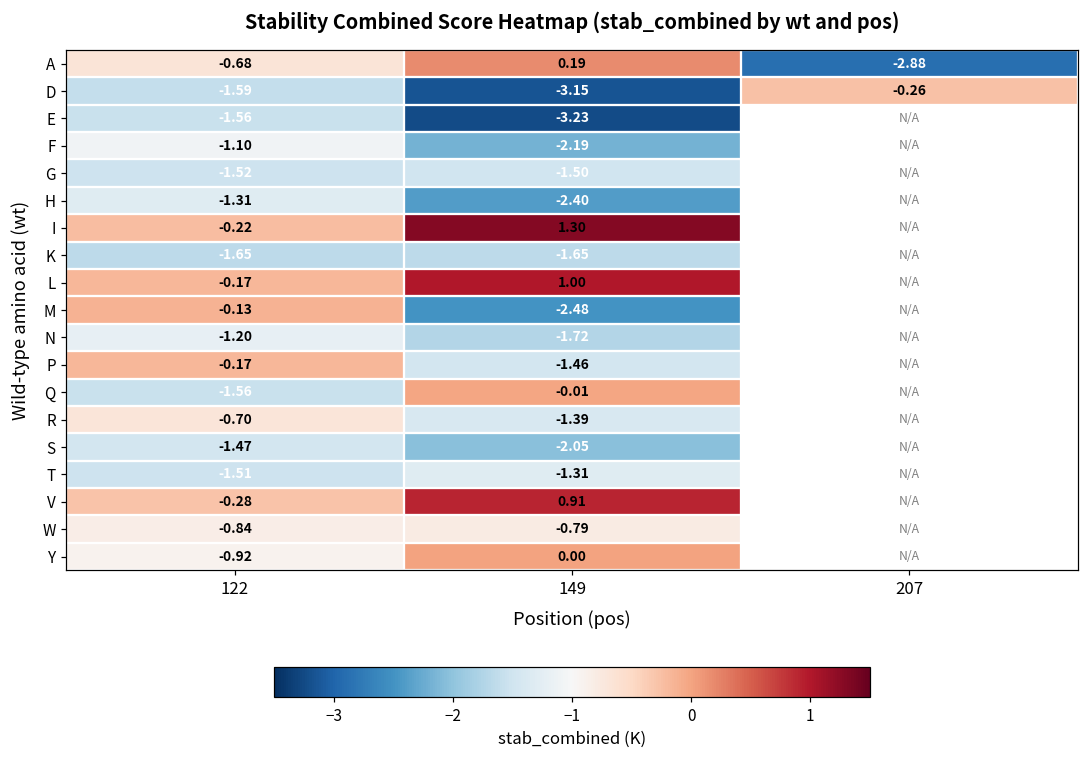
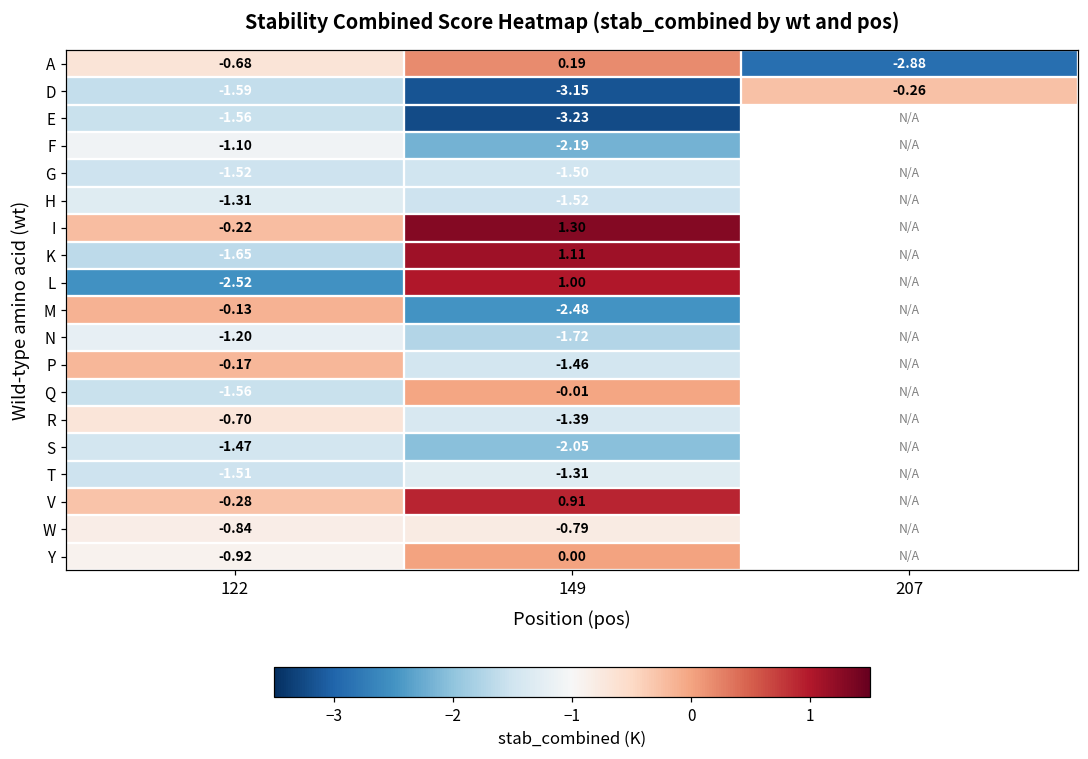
  {
    "A": {
      "122": -0.68,
      "149": 0.19,
      "207": -2.88
    },
    "D": {
      "122": -1.59,
      "149": -3.15,
      "207": -0.26
    },
    "E": {
      "122": -1.56,
      "149": -3.23
    },
    "F": {
      "122": -1.10,
      "149": -2.19
    },
    "G": {
      "122": -1.52
    },
    "H": {
      "122": -1.31,
-     "149": -2.40
+     "149": -1.52
    },
    "I": {
      "122": -0.22,
      "149": 1.30
    },
    "K": {
      "122": -1.65,
-     "149": -1.65
+     "149": 1.11
    },
    "L": {
-     "122": -0.17,
+     "122": -2.52,
      "149": 1.00
    },
    "M": {
      "122": -0.13,
      "149": -2.48
    },
    "N": {
      "122": -1.20,
      "149": -1.72
    },
    "P": {
      "122": -0.17,
      "149": -1.46
    },
    "Q": {
      "122": -1.56,
      "149": -0.01
    },
    "R": {
      "122": -0.70,
      "149": -1.39
    },
    "S": {
      "122": -1.47,
      "149": -2.05
    },
    "T": {
      "122": -1.51,
      "149": -1.31
    },
    "V": {
      "122": -0.28,
      "149": 0.91
    },
    "W": {
      "122": -0.84,
      "149": -0.79
    },
    "Y": {
      "122": -0.92,
      "149": 0.00
    }
  }
